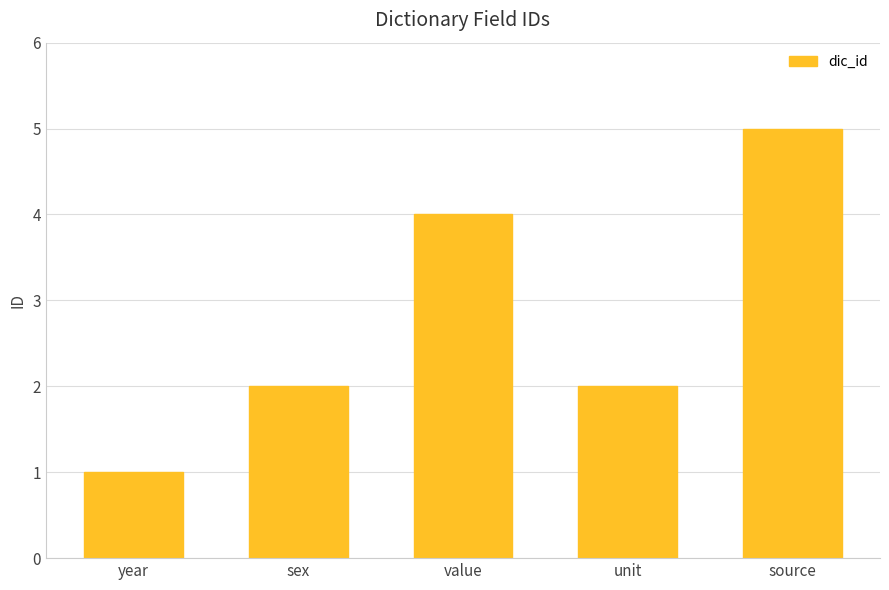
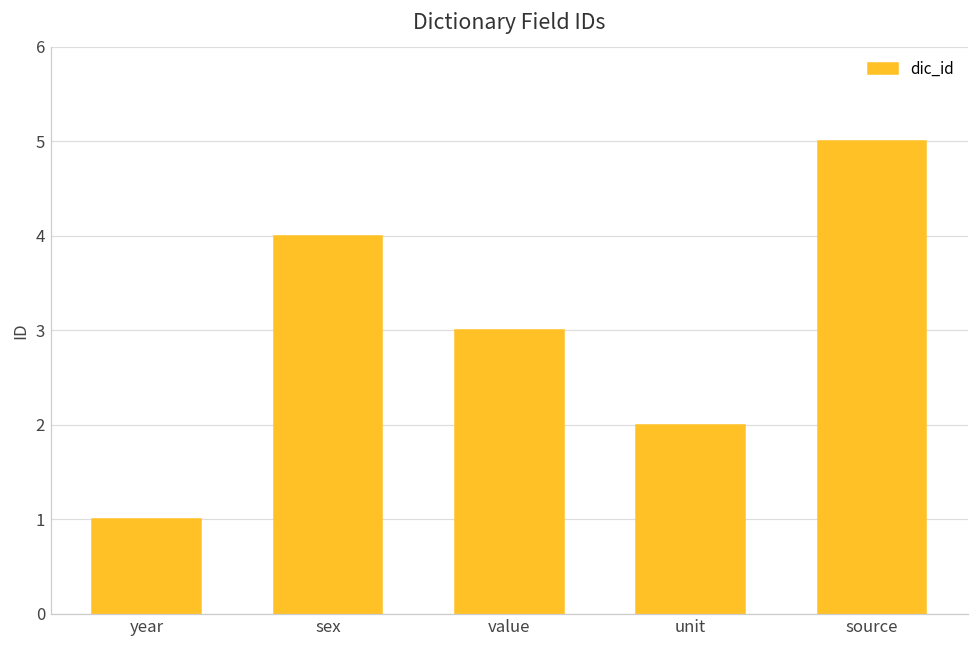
  {
    "year": 1,
-   "sex": 2,
-   "value": 4,
+   "sex": 4,
+   "value": 3,
    "unit": 2,
    "source": 5
  }
